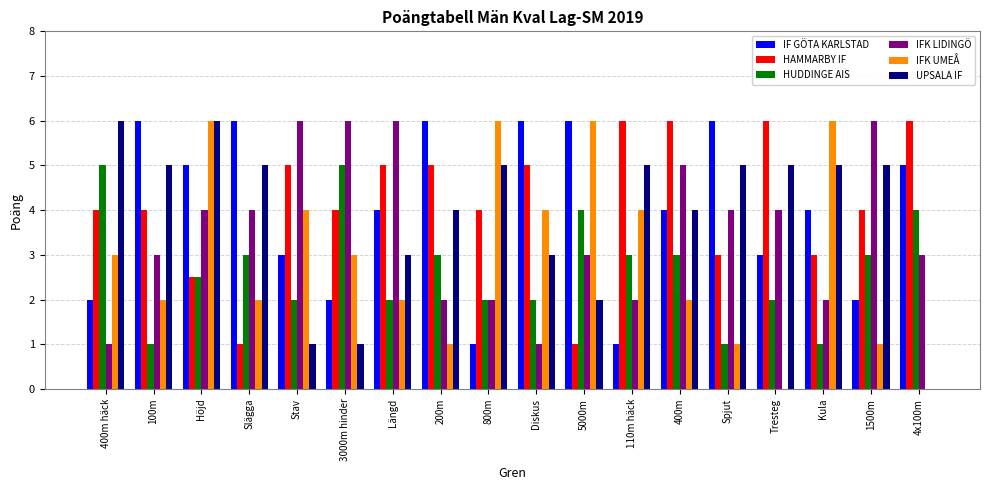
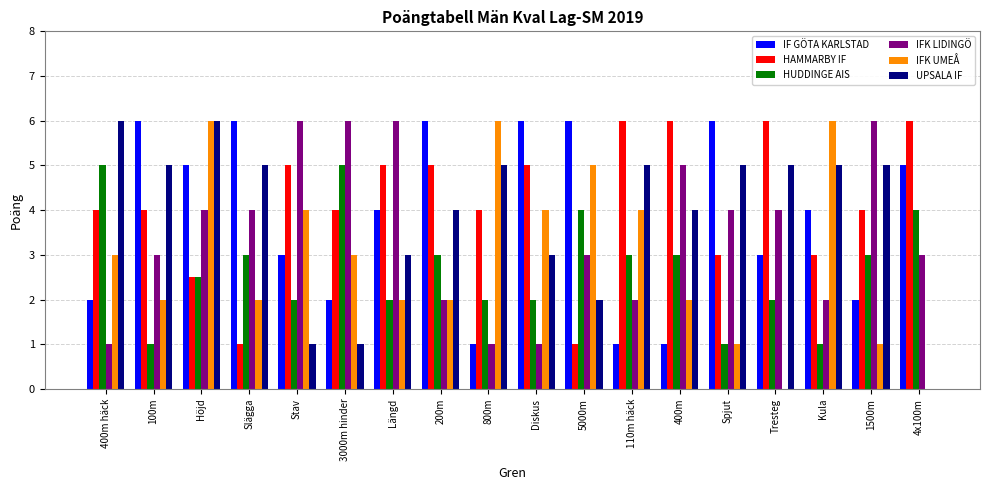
  {
    "IF GÖTA KARLSTAD": {
      "400m häck": 2,
      "100m": 6,
      "Höjd": 5,
      "Slägga": 6,
      "Stav": 3,
      "3000m hinder": 2,
      "Längd": 4,
      "200m": 6,
      "800m": 1,
      "Diskus": 6,
      "5000m": 6,
      "110m häck": 1,
-     "400m": 4,
+     "400m": 1,
      "Spjut": 6,
      "Tresteg": 3,
      "Kula": 4,
      "1500m": 2,
      "4x100m": 5
    },
    "HAMMARBY IF": {
      "400m häck": 4,
      "100m": 4,
      "Höjd": 2.5,
      "Slägga": 1,
      "Stav": 5,
      "3000m hinder": 4,
      "Längd": 5,
      "200m": 5,
      "800m": 4,
      "Diskus": 5,
      "5000m": 1,
      "110m häck": 6,
      "400m": 6,
      "Spjut": 3,
      "Tresteg": 6,
      "Kula": 3,
      "1500m": 4,
      "4x100m": 6
    },
    "HUDDINGE AIS": {
      "400m häck": 5,
      "100m": 1,
      "Höjd": 2.5,
      "Slägga": 3,
      "Stav": 2,
      "3000m hinder": 5,
      "Längd": 2,
      "200m": 3,
      "800m": 2,
      "Diskus": 2,
      "5000m": 4,
      "110m häck": 3,
      "400m": 3,
      "Spjut": 1,
      "Tresteg": 2,
      "Kula": 1,
      "1500m": 3,
      "4x100m": 4
    },
    "IFK LIDINGÖ": {
      "400m häck": 1,
      "100m": 3,
      "Höjd": 4,
      "Slägga": 4,
      "Stav": 6,
      "3000m hinder": 6,
      "Längd": 6,
      "200m": 2,
-     "800m": 2,
+     "800m": 1,
      "Diskus": 1,
      "5000m": 3,
      "110m häck": 2,
      "400m": 5,
      "Spjut": 4,
      "Tresteg": 4,
      "Kula": 2,
      "1500m": 6,
      "4x100m": 3
    },
    "IFK UMEÅ": {
      "400m häck": 3,
      "100m": 2,
      "Höjd": 6,
      "Slägga": 2,
      "Stav": 4,
      "3000m hinder": 3,
      "Längd": 2,
-     "200m": 1,
+     "200m": 2,
      "800m": 6,
      "Diskus": 4,
-     "5000m": 6,
+     "5000m": 5,
      "110m häck": 4,
      "400m": 2,
      "Spjut": 1,
      "Tresteg": 0,
      "Kula": 6,
      "1500m": 1,
      "4x100m": 0
    },
    "UPSALA IF": {
      "400m häck": 6,
      "100m": 5,
      "Höjd": 6,
      "Slägga": 5,
      "Stav": 1,
      "3000m hinder": 1,
      "Längd": 3,
      "200m": 4,
      "800m": 5,
      "Diskus": 3,
      "5000m": 2,
      "110m häck": 5,
      "400m": 4,
      "Spjut": 5,
      "Tresteg": 5,
      "Kula": 5,
      "1500m": 5,
      "4x100m": 0
    }
  }
